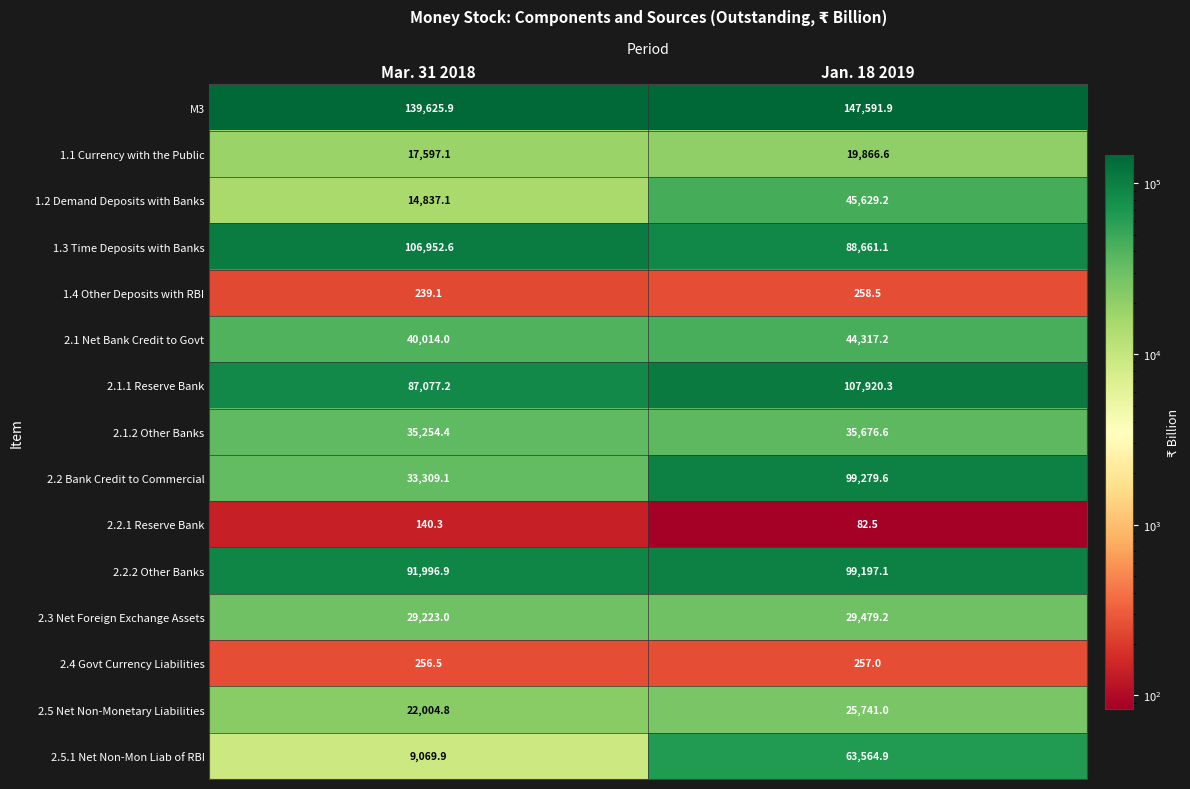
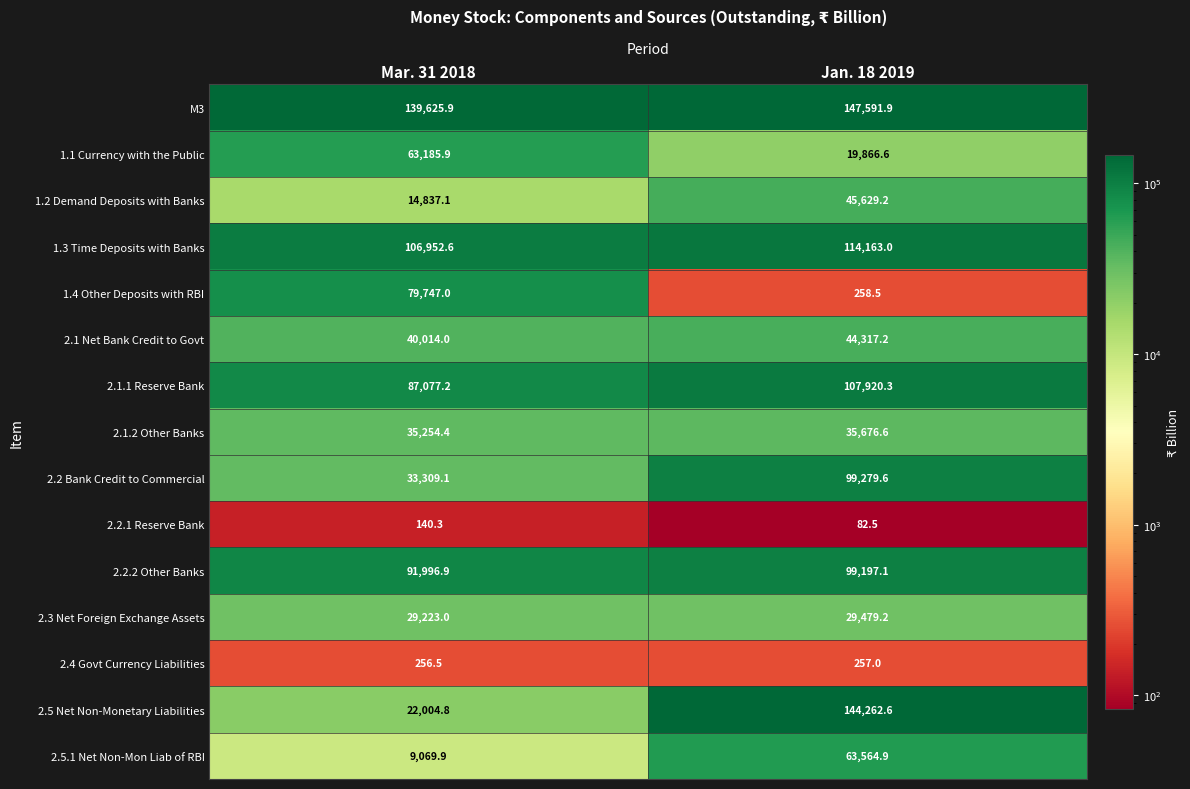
  {
    "M3": {
      "Mar. 31 2018": "139,625.9",
      "Jan. 18 2019": "147,591.9"
    },
    "1.1 Currency with the Public": {
-     "Mar. 31 2018": "17,597.1",
+     "Mar. 31 2018": "63,185.9",
      "Jan. 18 2019": "19,866.6"
    },
    "1.2 Demand Deposits with Banks": {
      "Mar. 31 2018": "14,837.1",
      "Jan. 18 2019": "45,629.2"
    },
    "1.3 Time Deposits with Banks": {
      "Mar. 31 2018": "106,952.6",
-     "Jan. 18 2019": "88,661.1"
+     "Jan. 18 2019": "114,163.0"
    },
    "1.4 Other Deposits with RBI": {
-     "Mar. 31 2018": "239.1",
+     "Mar. 31 2018": "79,747.0",
      "Jan. 18 2019": "258.5"
    },
    "2.1 Net Bank Credit to Govt": {
      "Mar. 31 2018": "40,014.0",
      "Jan. 18 2019": "44,317.2"
    },
    "2.1.1 Reserve Bank": {
      "Mar. 31 2018": "87,077.2",
      "Jan. 18 2019": "107,920.3"
    },
    "2.1.2 Other Banks": {
      "Mar. 31 2018": "35,254.4",
      "Jan. 18 2019": "35,676.6"
    },
    "2.2 Bank Credit to Commercial": {
      "Mar. 31 2018": "33,309.1",
      "Jan. 18 2019": "99,279.6"
    },
    "2.2.1 Reserve Bank": {
      "Mar. 31 2018": "140.3",
      "Jan. 18 2019": "82.5"
    },
    "2.2.2 Other Banks": {
      "Mar. 31 2018": "91,996.9",
      "Jan. 18 2019": "99,197.1"
    },
    "2.3 Net Foreign Exchange Assets": {
      "Mar. 31 2018": "29,223.0",
      "Jan. 18 2019": "29,479.2"
    },
    "2.4 Govt Currency Liabilities": {
      "Mar. 31 2018": "256.5",
      "Jan. 18 2019": "257.0"
    },
    "2.5 Net Non-Monetary Liabilities": {
      "Mar. 31 2018": "22,004.8",
-     "Jan. 18 2019": "25,741.0"
+     "Jan. 18 2019": "144,262.6"
    },
    "2.5.1 Net Non-Mon Liab of RBI": {
      "Mar. 31 2018": "9,069.9",
      "Jan. 18 2019": "63,564.9"
    }
  }
